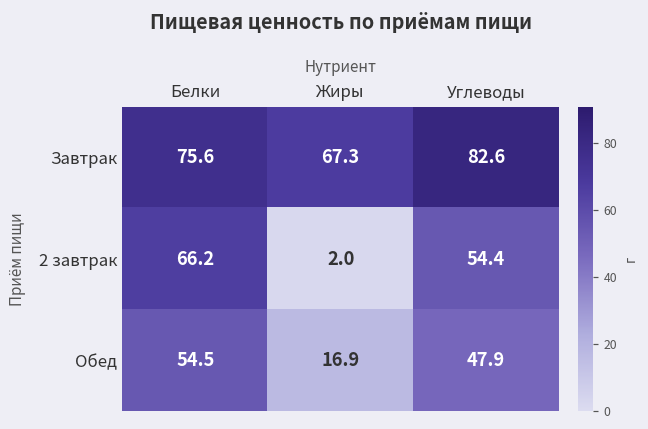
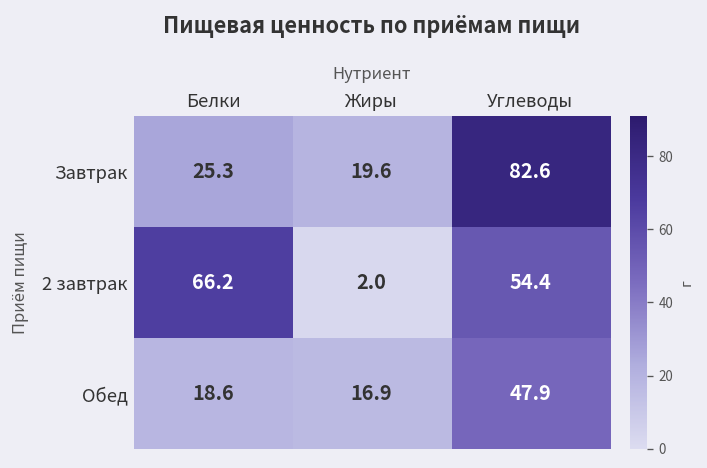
  {
    "Завтрак": {
-     "Белки": 75.6,
-     "Жиры": 67.3,
+     "Белки": 25.3,
+     "Жиры": 19.6,
      "Углеводы": 82.6
    },
    "2 завтрак": {
      "Белки": 66.2,
      "Жиры": 2.0,
      "Углеводы": 54.4
    },
    "Обед": {
-     "Белки": 54.5,
+     "Белки": 18.6,
      "Жиры": 16.9,
      "Углеводы": 47.9
    }
  }
